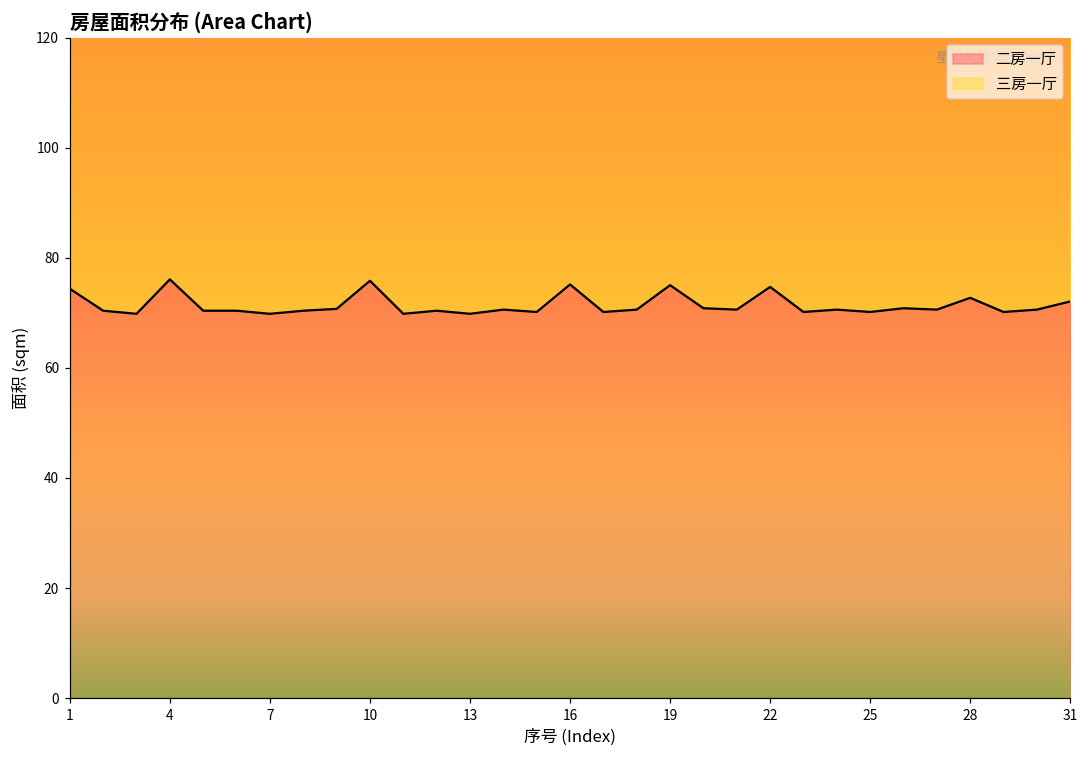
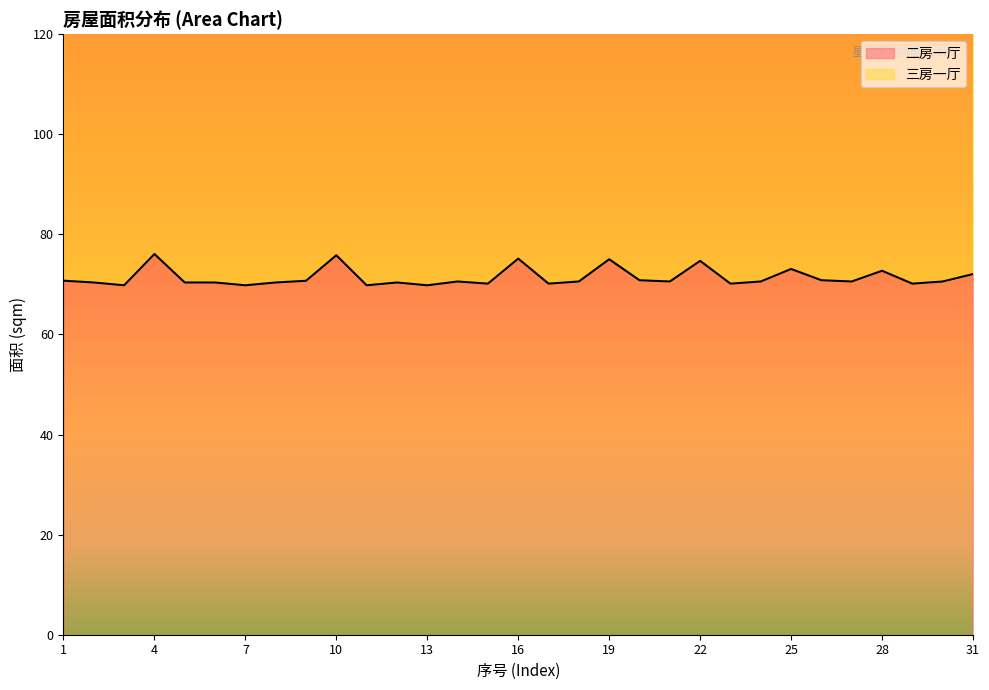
  {
    "二房一厅": {
-     "1": 74,
+     "1": 71,
      "4": 76,
      "7": 70,
      "10": 76,
      "13": 70,
      "16": 75,
      "19": 75,
      "22": 75,
-     "25": 70,
+     "25": 73,
      "28": 73,
      "31": 72
    }
  }
